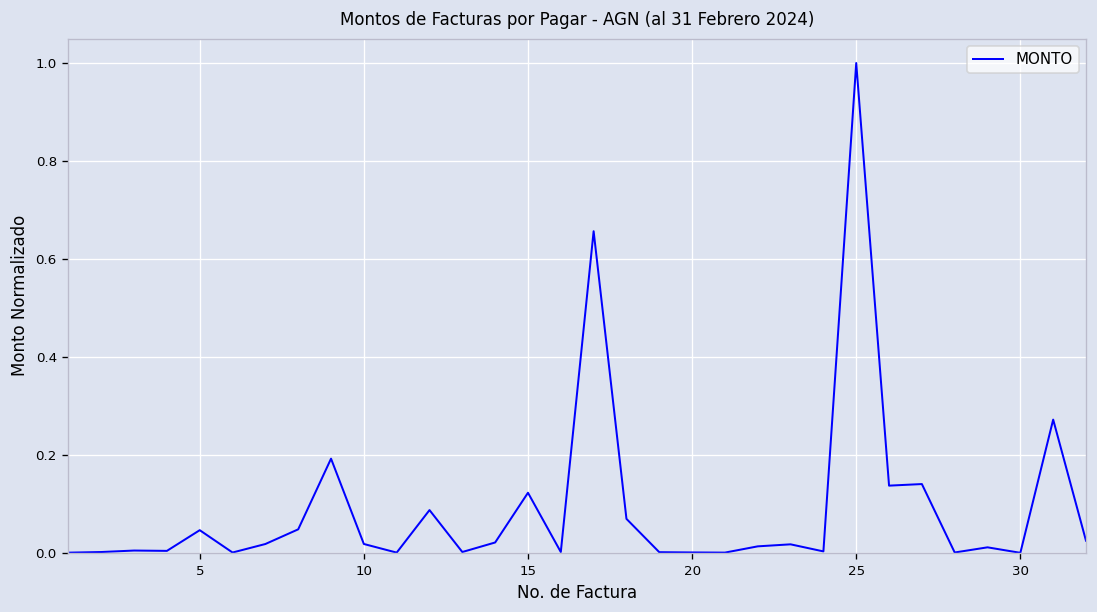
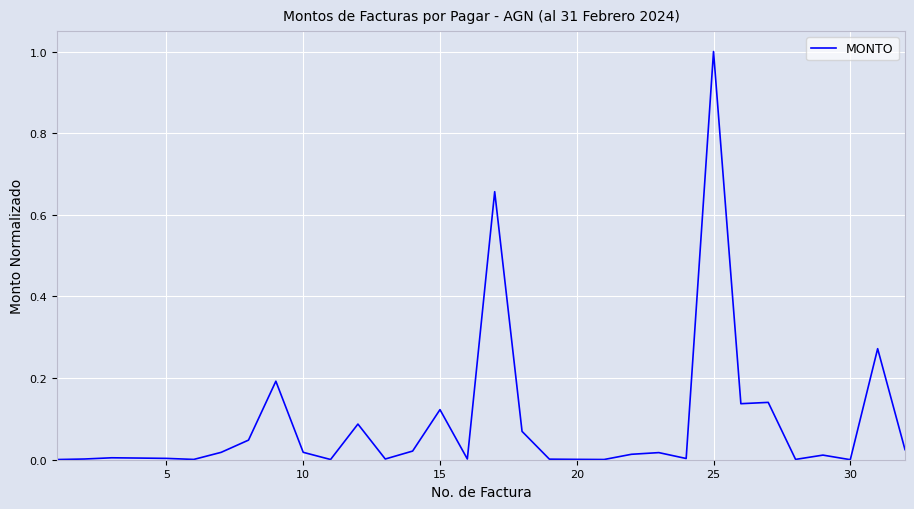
  {
-   "5": 0.05,
+   "5": 0.00,
    "10": 0.02,
    "15": 0.12,
    "20": 0.00,
    "25": 1.00,
    "30": 0.00
  }
